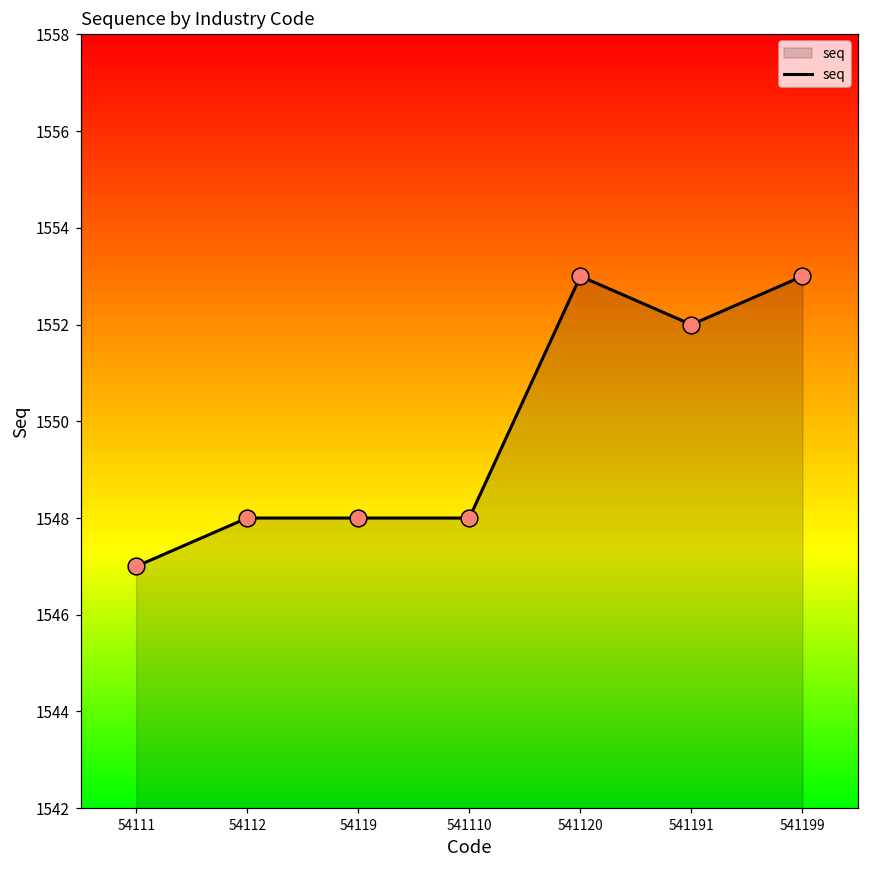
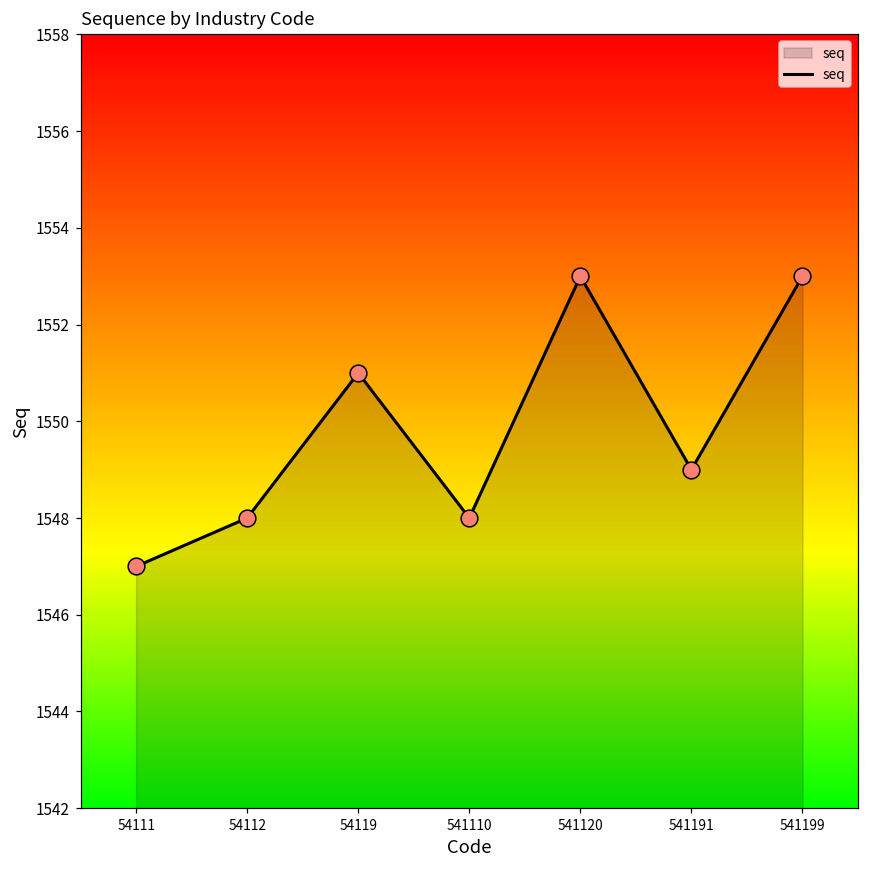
  {
    "54111": 1547,
    "54112": 1548,
-   "54119": 1548,
+   "54119": 1551,
    "541110": 1548,
    "541120": 1553,
-   "541191": 1552,
+   "541191": 1549,
    "541199": 1553
  }
